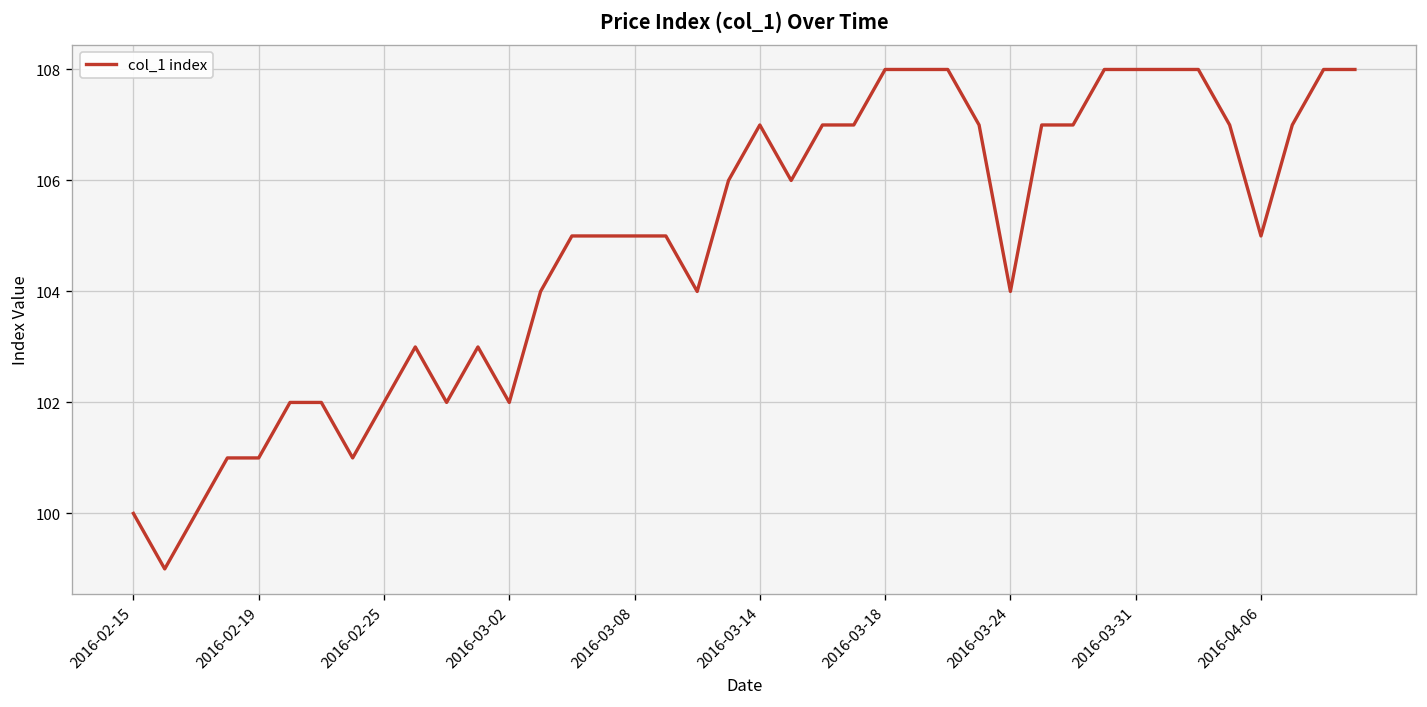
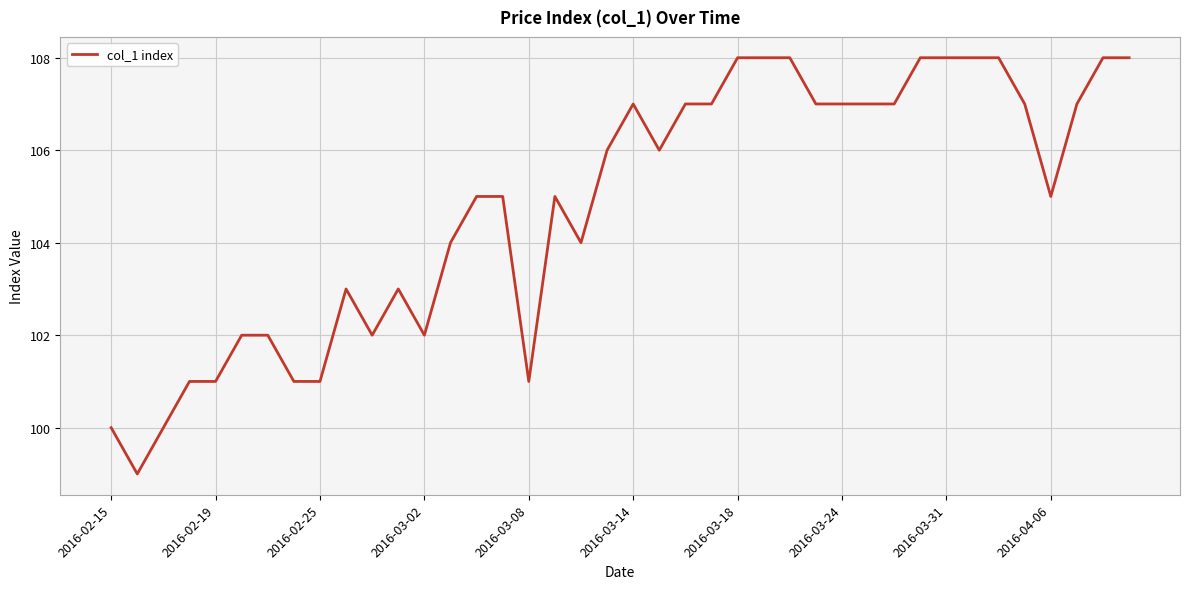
  {
    "2016-02-15": 100,
    "2016-02-19": 101,
-   "2016-02-25": 102,
+   "2016-02-25": 101,
    "2016-03-02": 102,
-   "2016-03-08": 105,
+   "2016-03-08": 101,
    "2016-03-14": 107,
    "2016-03-18": 108,
-   "2016-03-24": 104,
+   "2016-03-24": 107,
    "2016-03-31": 108,
    "2016-04-06": 105
  }
